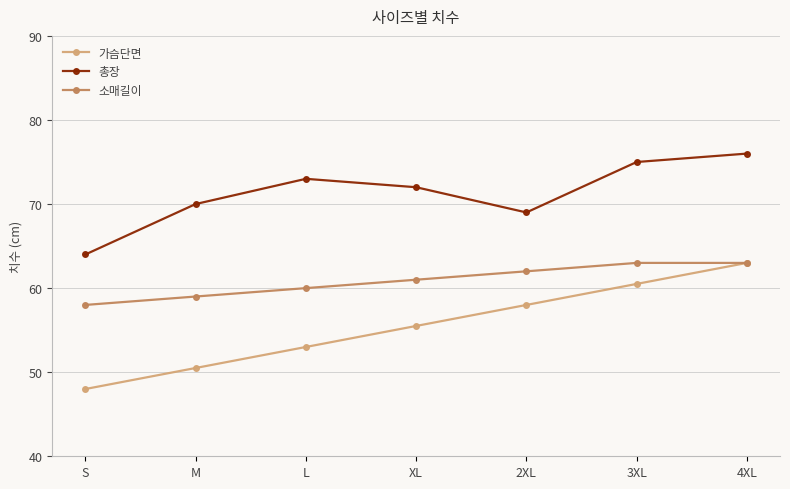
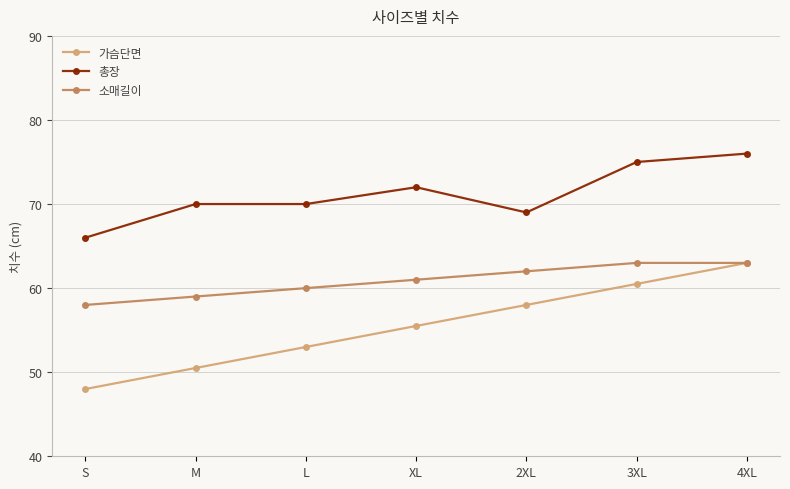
  {
    "총장": {
-     "S": 64,
+     "S": 66,
      "M": 70,
-     "L": 73,
+     "L": 70,
      "XL": 72,
      "2XL": 69,
      "3XL": 75,
      "4XL": 76
    }
  }
